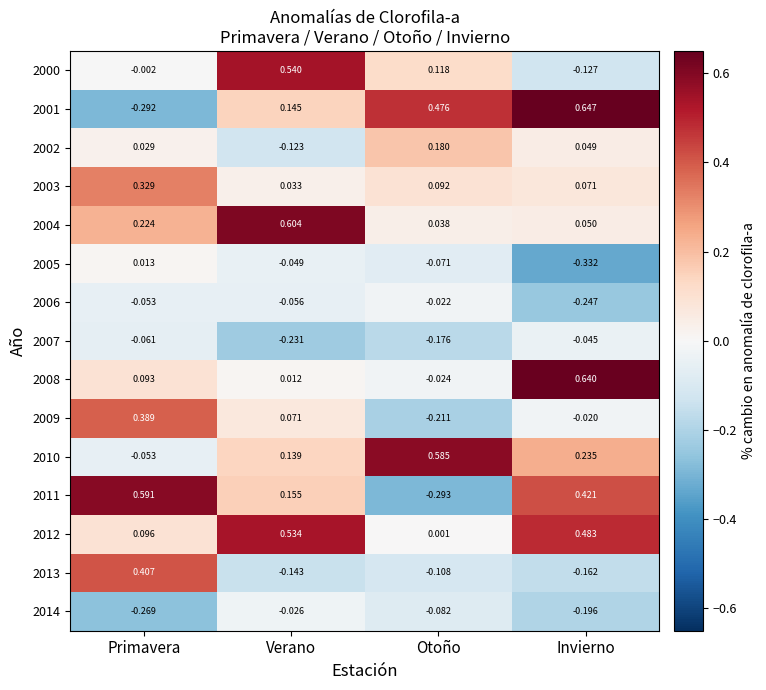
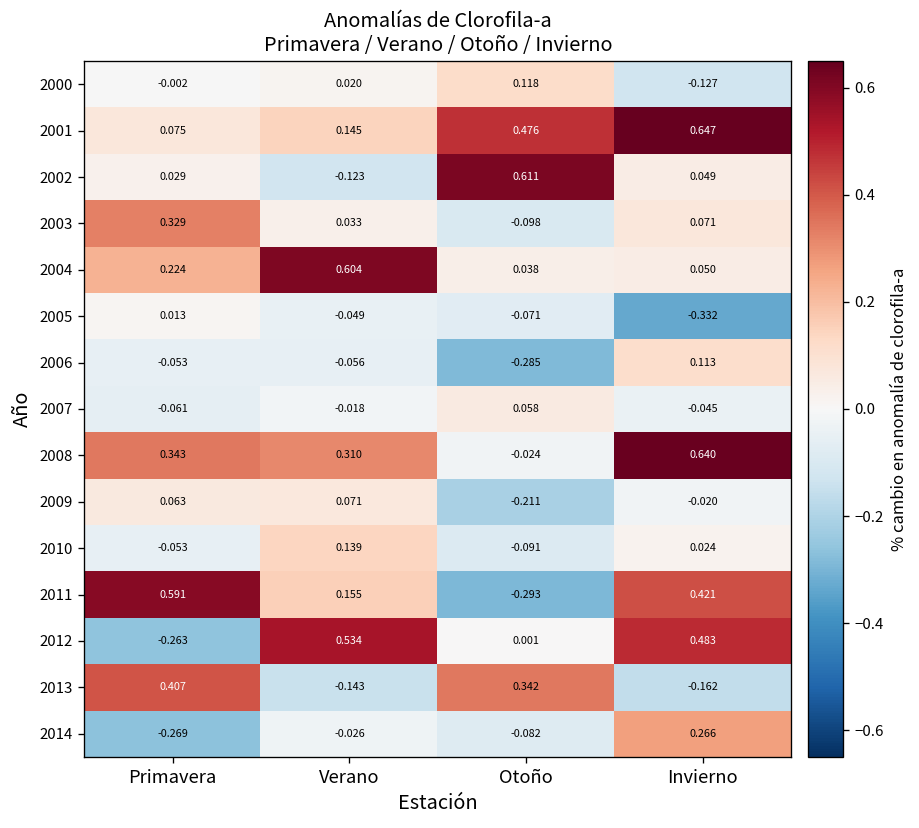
  {
    "2000": {
      "Primavera": -0.002,
-     "Verano": 0.540,
+     "Verano": 0.020,
      "Otoño": 0.118,
      "Invierno": -0.127
    },
    "2001": {
-     "Primavera": -0.292,
+     "Primavera": 0.075,
      "Verano": 0.145,
      "Otoño": 0.476,
      "Invierno": 0.647
    },
    "2002": {
      "Primavera": 0.029,
      "Verano": -0.123,
-     "Otoño": 0.180,
+     "Otoño": 0.611,
      "Invierno": 0.049
    },
    "2003": {
      "Primavera": 0.329,
      "Verano": 0.033,
-     "Otoño": 0.092,
+     "Otoño": -0.098,
      "Invierno": 0.071
    },
    "2004": {
      "Primavera": 0.224,
      "Verano": 0.604,
      "Otoño": 0.038,
      "Invierno": 0.050
    },
    "2005": {
      "Primavera": 0.013,
      "Verano": -0.049,
      "Otoño": -0.071,
      "Invierno": -0.332
    },
    "2006": {
      "Primavera": -0.053,
      "Verano": -0.056,
-     "Otoño": -0.022,
-     "Invierno": -0.247
+     "Otoño": -0.285,
+     "Invierno": 0.113
    },
    "2007": {
      "Primavera": -0.061,
-     "Verano": -0.231,
-     "Otoño": -0.176,
+     "Verano": -0.018,
+     "Otoño": 0.058,
      "Invierno": -0.045
    },
    "2008": {
-     "Primavera": 0.093,
-     "Verano": 0.012,
+     "Primavera": 0.343,
+     "Verano": 0.310,
      "Otoño": -0.024,
      "Invierno": 0.640
    },
    "2009": {
-     "Primavera": 0.389,
+     "Primavera": 0.063,
      "Verano": 0.071,
      "Otoño": -0.211,
      "Invierno": -0.020
    },
    "2010": {
      "Primavera": -0.053,
      "Verano": 0.139,
-     "Otoño": 0.585,
-     "Invierno": 0.235
+     "Otoño": -0.091,
+     "Invierno": 0.024
    },
    "2011": {
      "Primavera": 0.591,
      "Verano": 0.155,
      "Otoño": -0.293,
      "Invierno": 0.421
    },
    "2012": {
-     "Primavera": 0.096,
+     "Primavera": -0.263,
      "Verano": 0.534,
      "Otoño": 0.001,
      "Invierno": 0.483
    },
    "2013": {
      "Primavera": 0.407,
      "Verano": -0.143,
-     "Otoño": -0.108,
+     "Otoño": 0.342,
      "Invierno": -0.162
    },
    "2014": {
      "Primavera": -0.269,
      "Verano": -0.026,
      "Otoño": -0.082,
-     "Invierno": -0.196
+     "Invierno": 0.266
    }
  }
